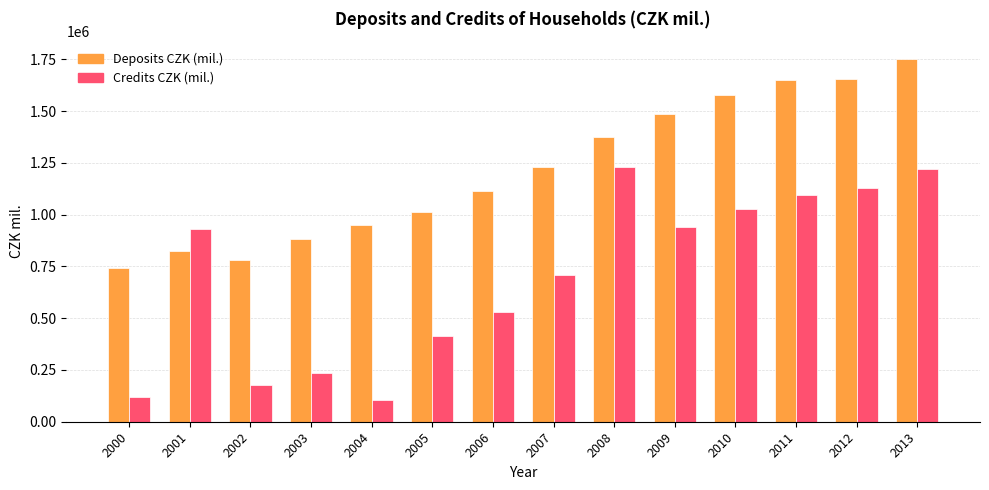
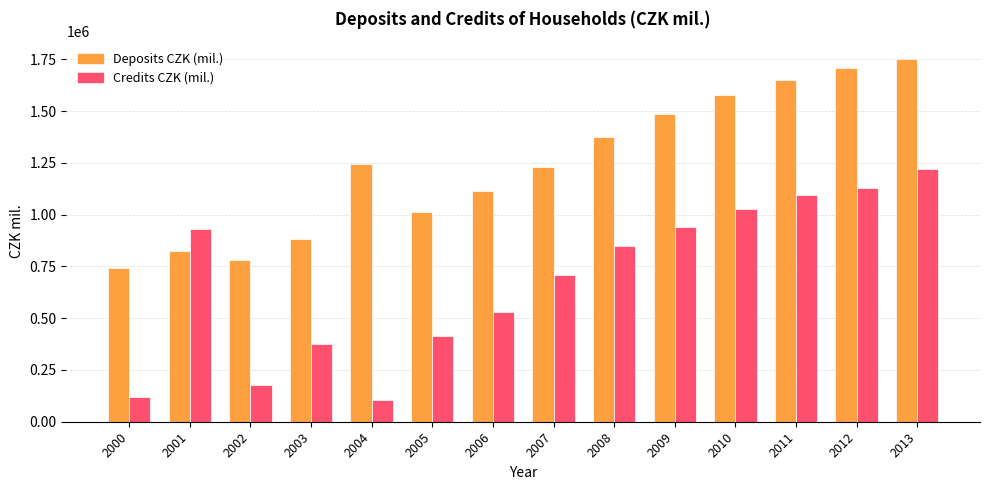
  {
    "Deposits CZK (mil.)": {
      "2000": 740000,
      "2001": 830000,
      "2002": 780000,
      "2003": 880000,
-     "2004": 950000,
+     "2004": 1250000,
      "2005": 1010000,
      "2006": 1110000,
      "2007": 1230000,
      "2008": 1370000,
      "2009": 1480000,
      "2010": 1580000,
      "2011": 1650000,
-     "2012": 1660000,
+     "2012": 1710000,
      "2013": 1750000
    },
    "Credits CZK (mil.)": {
      "2000": 120000,
      "2001": 930000,
      "2002": 180000,
-     "2003": 230000,
+     "2003": 370000,
      "2004": 110000,
      "2005": 410000,
      "2006": 530000,
      "2007": 710000,
-     "2008": 1230000,
+     "2008": 850000,
      "2009": 940000,
      "2010": 1030000,
      "2011": 1090000,
      "2012": 1130000,
      "2013": 1220000
    }
  }
